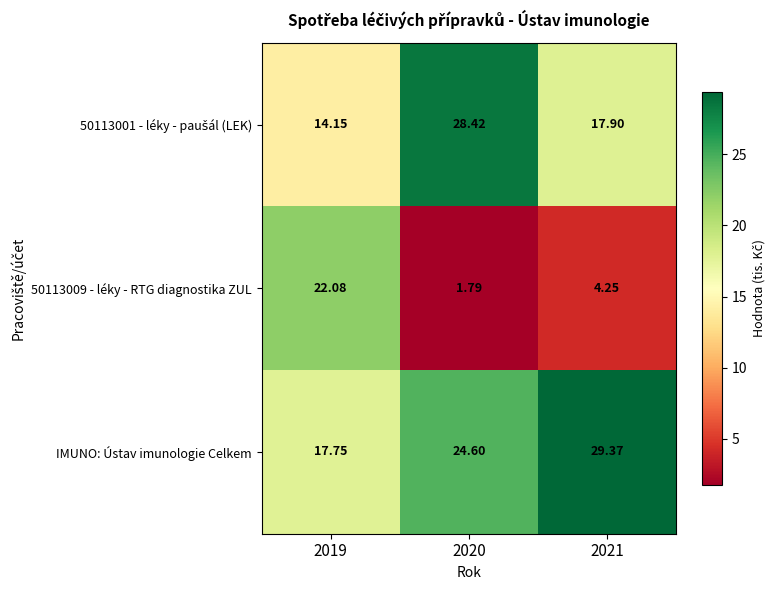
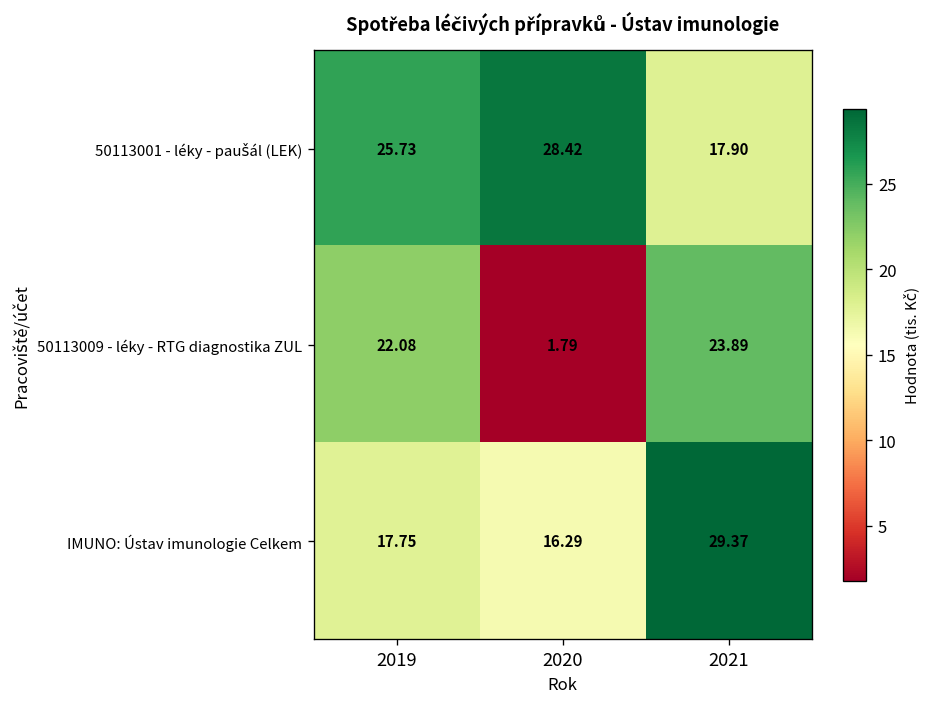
  {
    "50113001 - léky - paušál (LEK)": {
-     "2019": 14.15,
+     "2019": 25.73,
      "2020": 28.42,
      "2021": 17.90
    },
    "50113009 - léky - RTG diagnostika ZUL": {
      "2019": 22.08,
      "2020": 1.79,
-     "2021": 4.25
+     "2021": 23.89
    },
    "IMUNO: Ústav imunologie Celkem": {
      "2019": 17.75,
-     "2020": 24.60,
+     "2020": 16.29,
      "2021": 29.37
    }
  }
